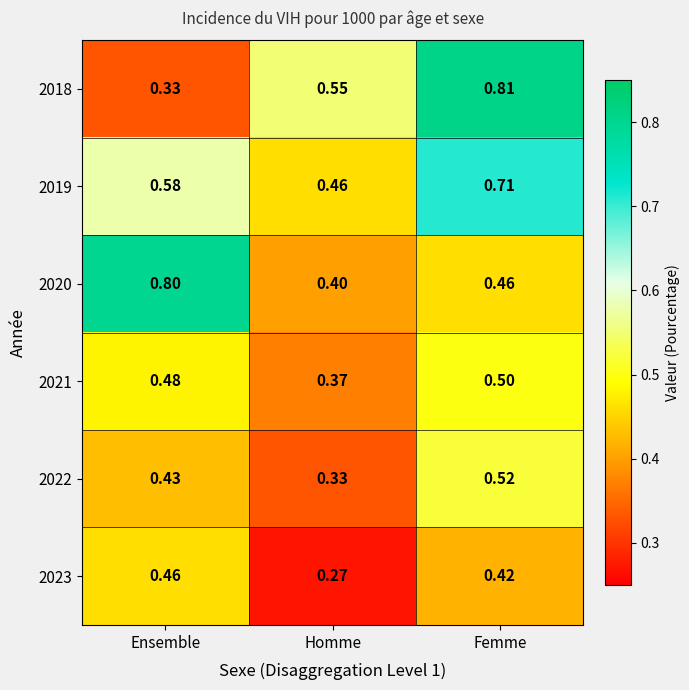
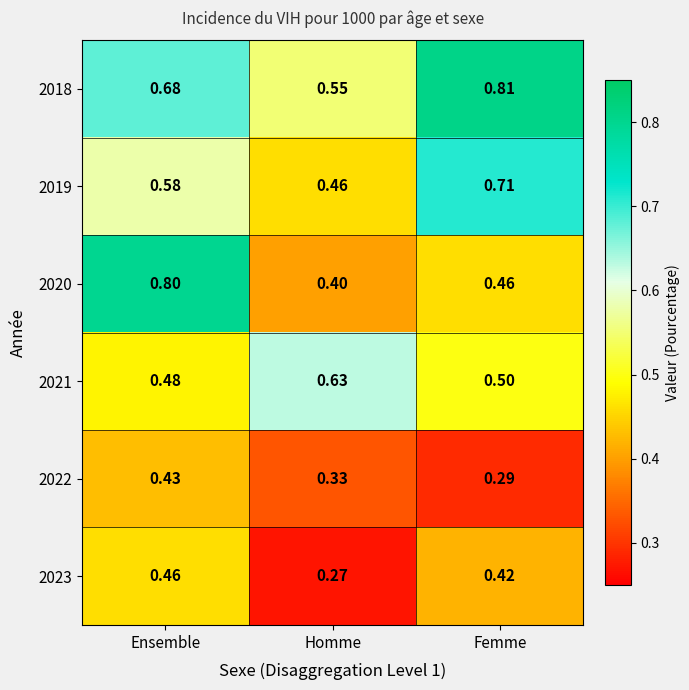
  {
    "2018": {
-     "Ensemble": 0.33,
+     "Ensemble": 0.68,
      "Homme": 0.55,
      "Femme": 0.81
    },
    "2019": {
      "Ensemble": 0.58,
      "Homme": 0.46,
      "Femme": 0.71
    },
    "2020": {
      "Ensemble": 0.80,
      "Homme": 0.40,
      "Femme": 0.46
    },
    "2021": {
      "Ensemble": 0.48,
-     "Homme": 0.37,
+     "Homme": 0.63,
      "Femme": 0.50
    },
    "2022": {
      "Ensemble": 0.43,
      "Homme": 0.33,
-     "Femme": 0.52
+     "Femme": 0.29
    },
    "2023": {
      "Ensemble": 0.46,
      "Homme": 0.27,
      "Femme": 0.42
    }
  }
